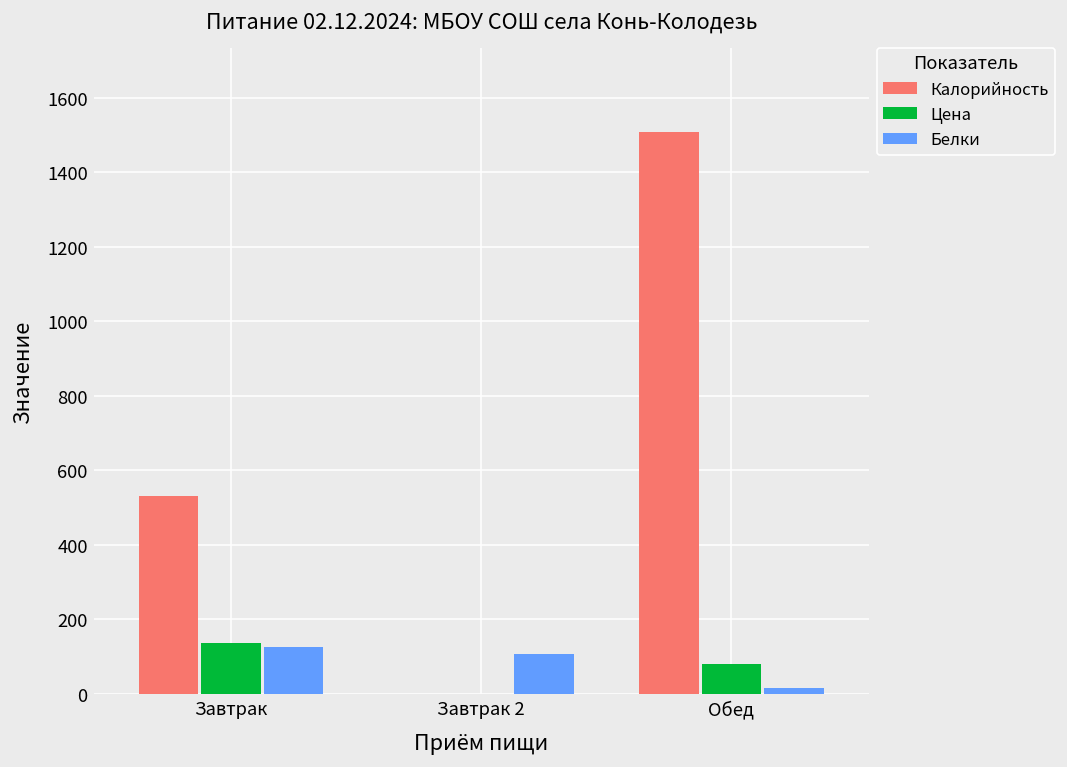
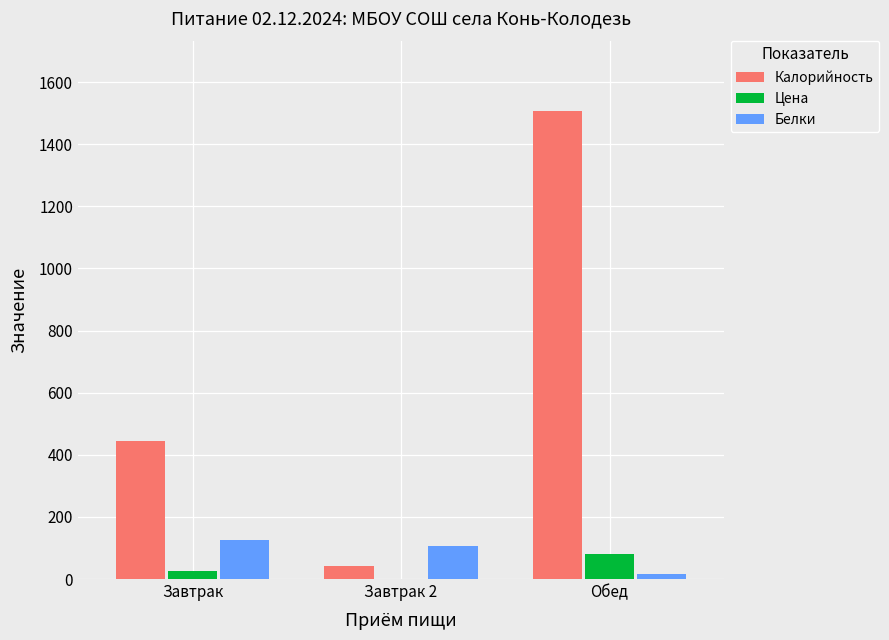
  {
    "Калорийность": {
-     "Завтрак": 530,
-     "Завтрак 2": 0,
+     "Завтрак": 450,
+     "Завтрак 2": 40,
      "Обед": 1510
    },
    "Цена": {
-     "Завтрак": 140,
+     "Завтрак": 30,
      "Завтрак 2": 0,
      "Обед": 80
    },
    "Белки": {
      "Завтрак": 130,
      "Завтрак 2": 110,
      "Обед": 20
    }
  }
